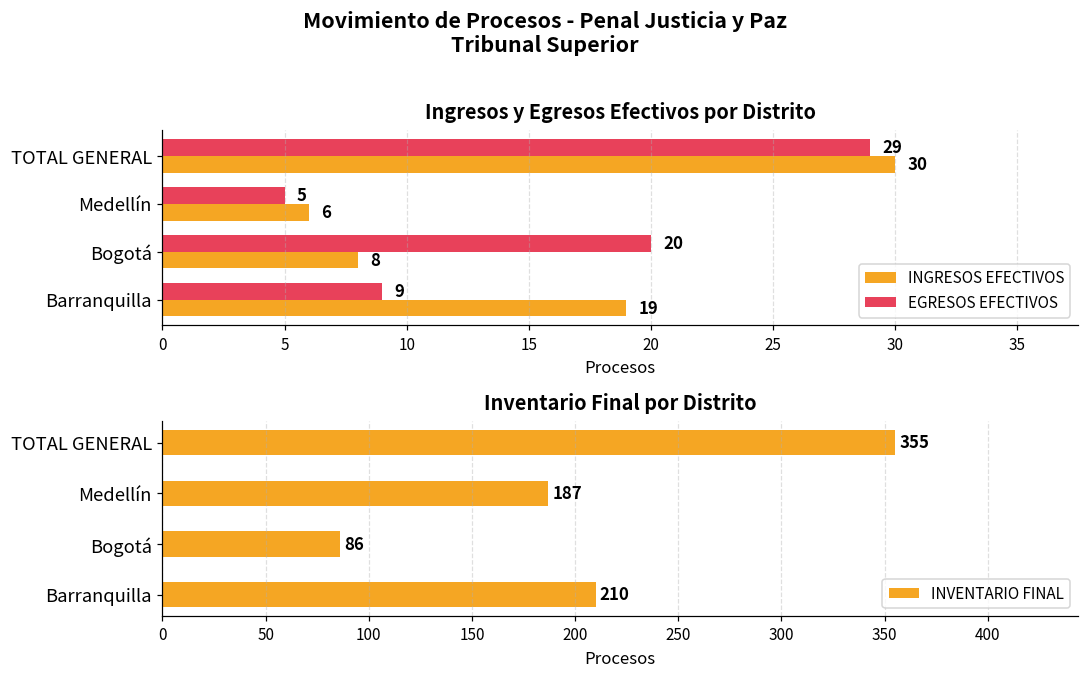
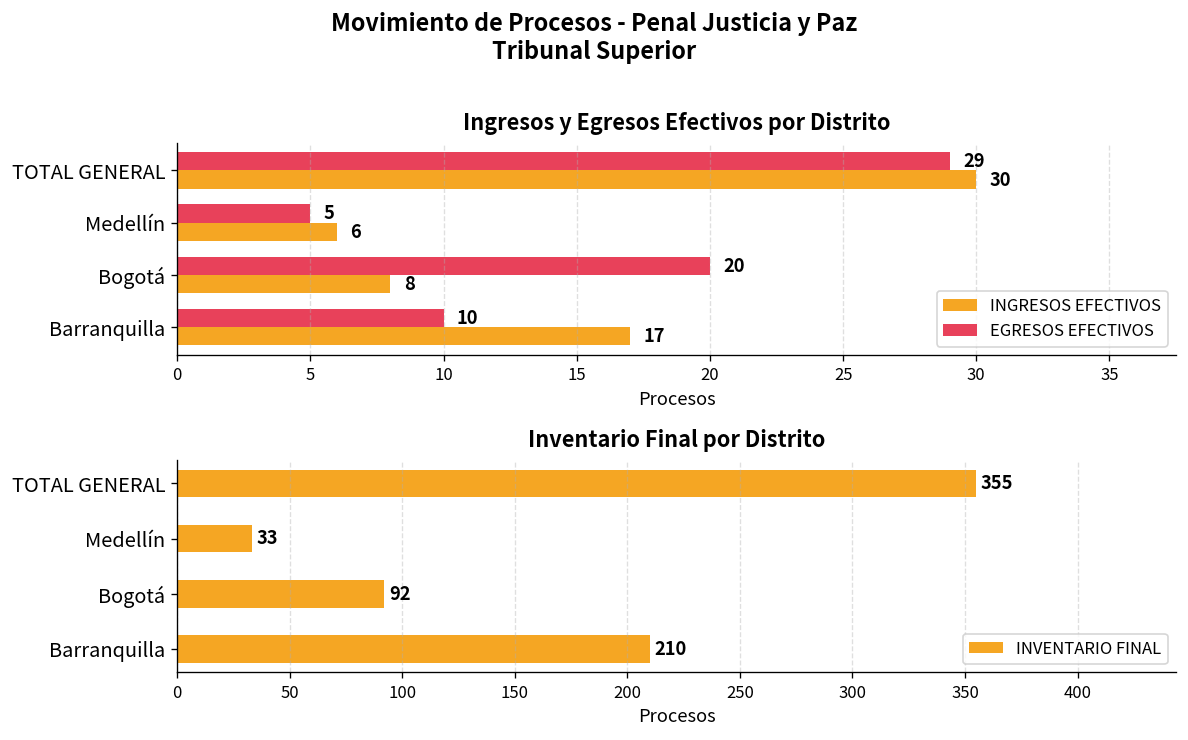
  {
    "Ingresos y Egresos Efectivos por Distrito": {
      "INGRESOS EFECTIVOS": {
        "TOTAL GENERAL": 30,
        "Medellín": 6,
        "Bogotá": 8,
-       "Barranquilla": 19
+       "Barranquilla": 17
      },
      "EGRESOS EFECTIVOS": {
        "TOTAL GENERAL": 29,
        "Medellín": 5,
        "Bogotá": 20,
-       "Barranquilla": 9
+       "Barranquilla": 10
      }
    },
    "Inventario Final por Distrito": {
      "TOTAL GENERAL": 355,
-     "Medellín": 187,
-     "Bogotá": 86,
+     "Medellín": 33,
+     "Bogotá": 92,
      "Barranquilla": 210
    }
  }
